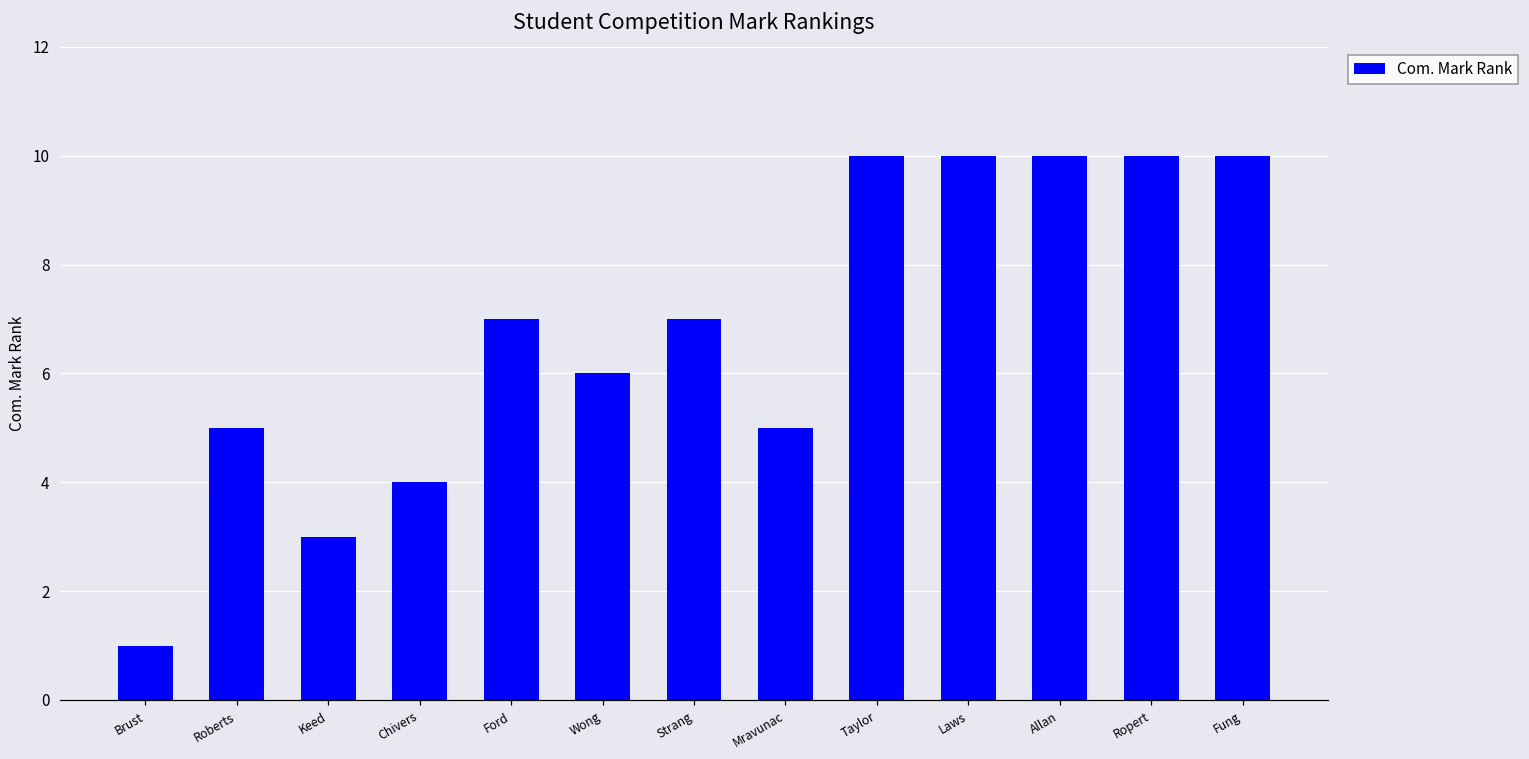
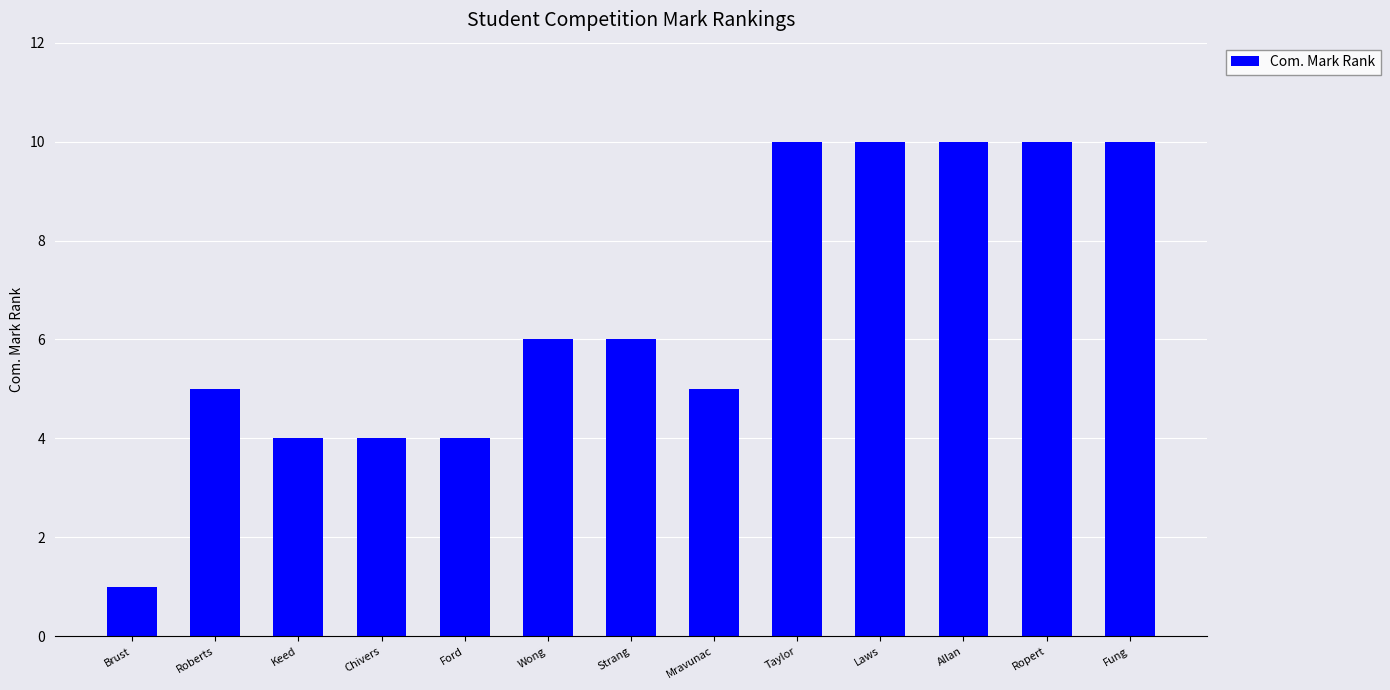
  {
    "Brust": 1,
    "Roberts": 5,
-   "Keed": 3,
+   "Keed": 4,
    "Chivers": 4,
-   "Ford": 7,
+   "Ford": 4,
    "Wong": 6,
-   "Strang": 7,
+   "Strang": 6,
    "Mravunac": 5,
    "Taylor": 10,
    "Laws": 10,
    "Allan": 10,
    "Ropert": 10,
    "Fung": 10
  }
